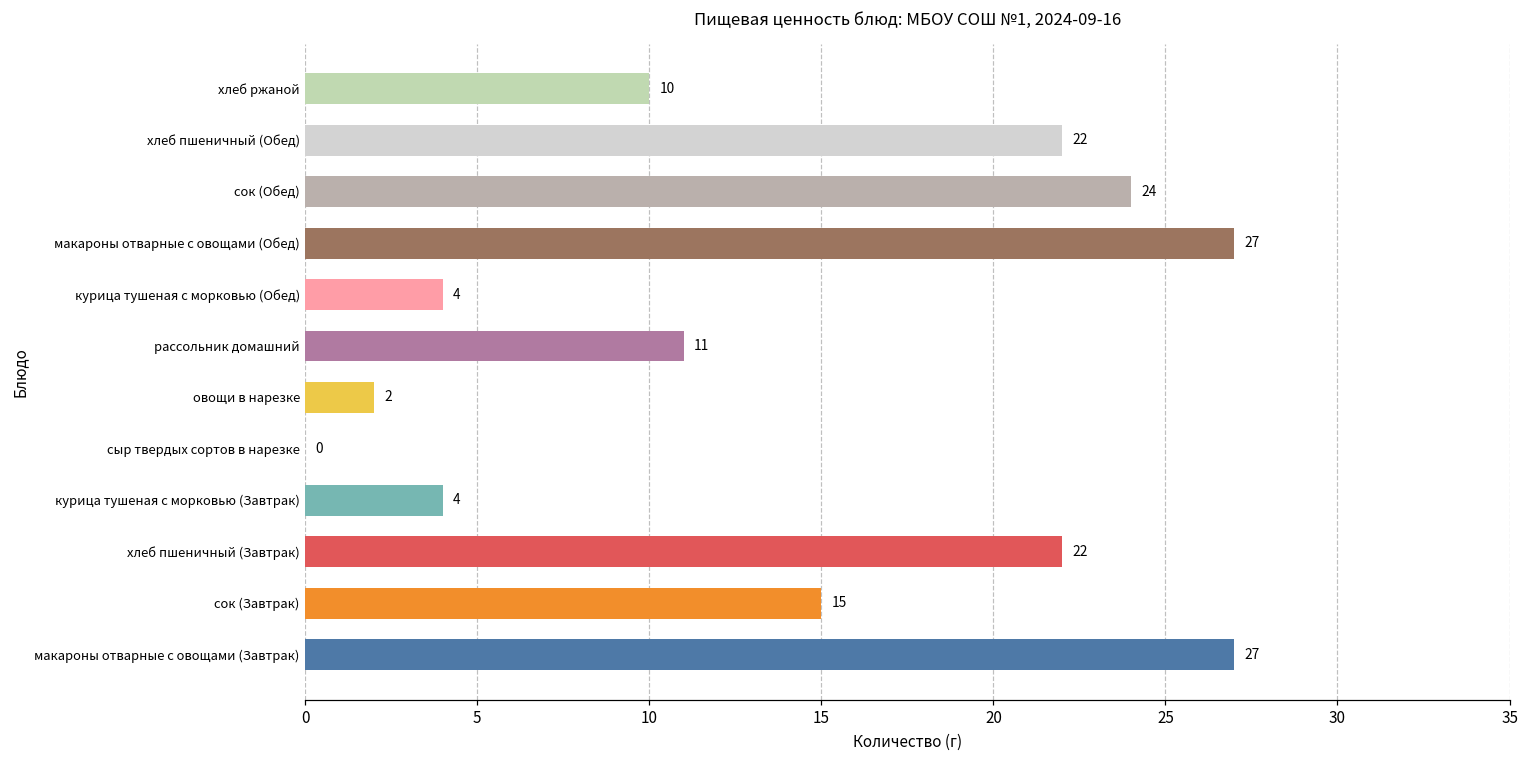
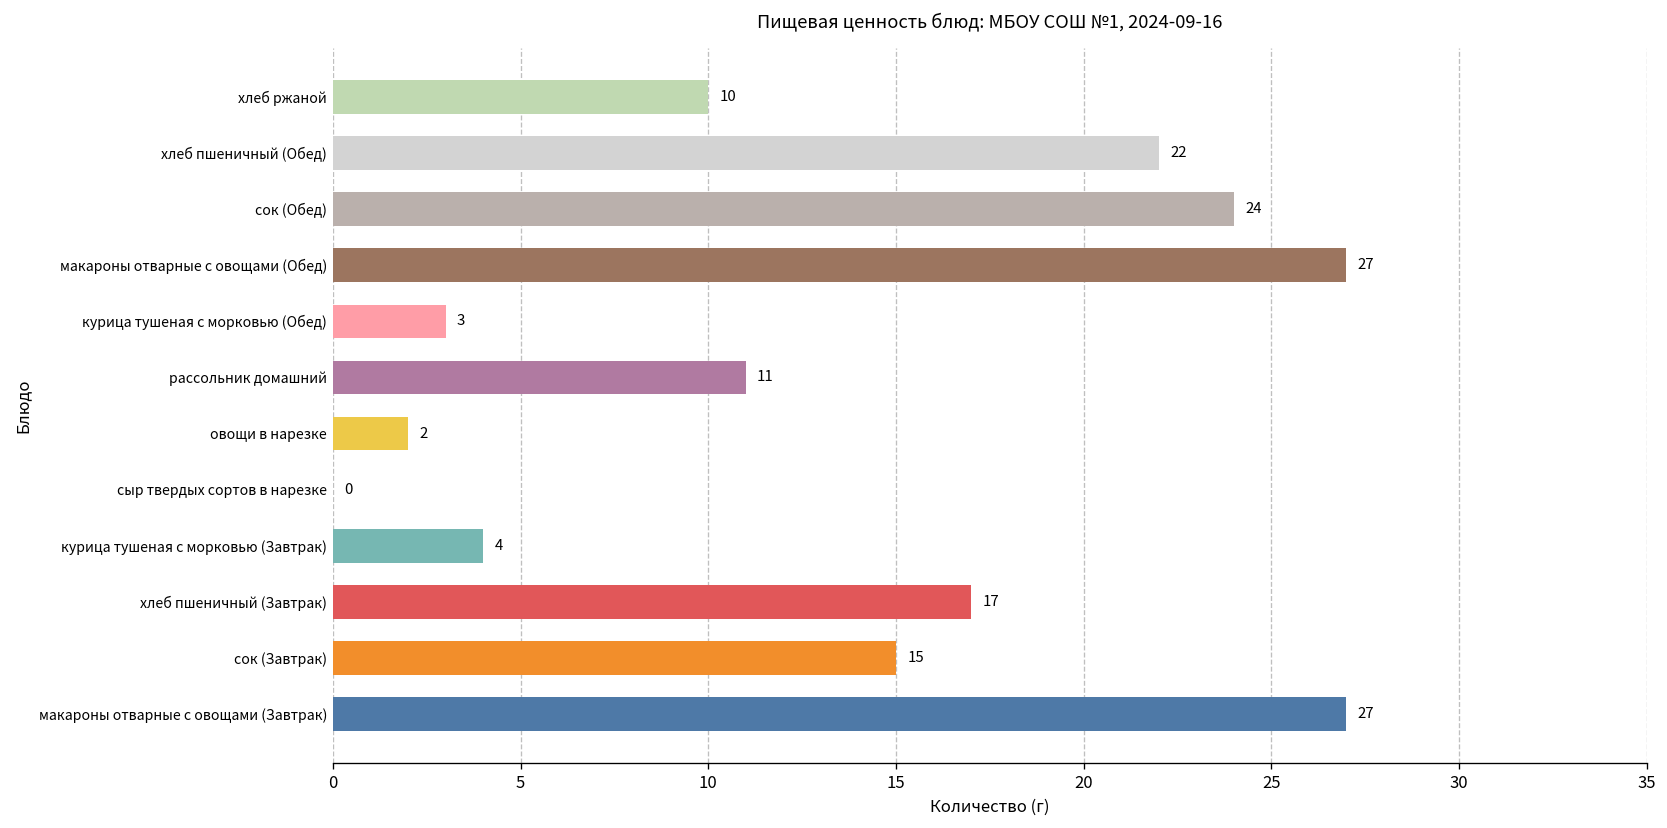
  {
    "хлеб ржаной": 10,
    "хлеб пшеничный (Обед)": 22,
    "сок (Обед)": 24,
    "макароны отварные с овощами (Обед)": 27,
-   "курица тушеная с морковью (Обед)": 4,
+   "курица тушеная с морковью (Обед)": 3,
    "рассольник домашний": 11,
    "овощи в нарезке": 2,
    "сыр твердых сортов в нарезке": 0,
    "курица тушеная с морковью (Завтрак)": 4,
-   "хлеб пшеничный (Завтрак)": 22,
+   "хлеб пшеничный (Завтрак)": 17,
    "сок (Завтрак)": 15,
    "макароны отварные с овощами (Завтрак)": 27
  }
